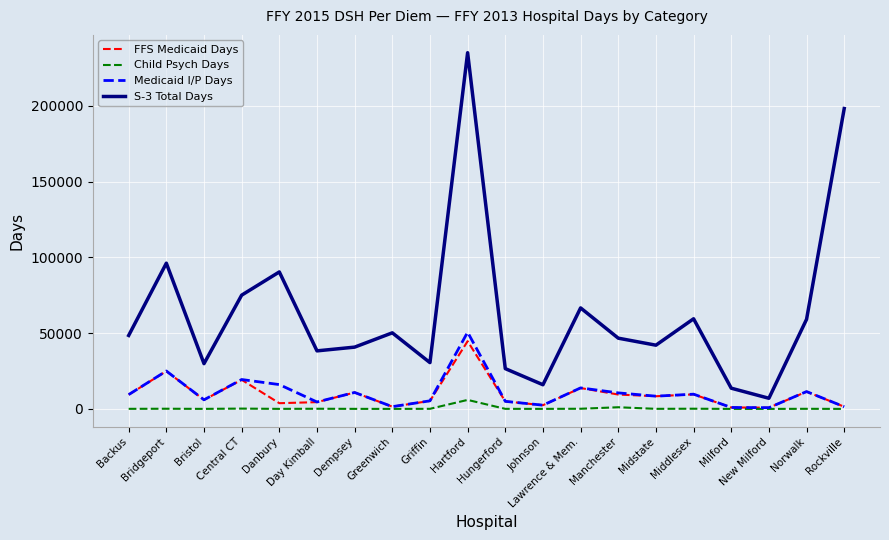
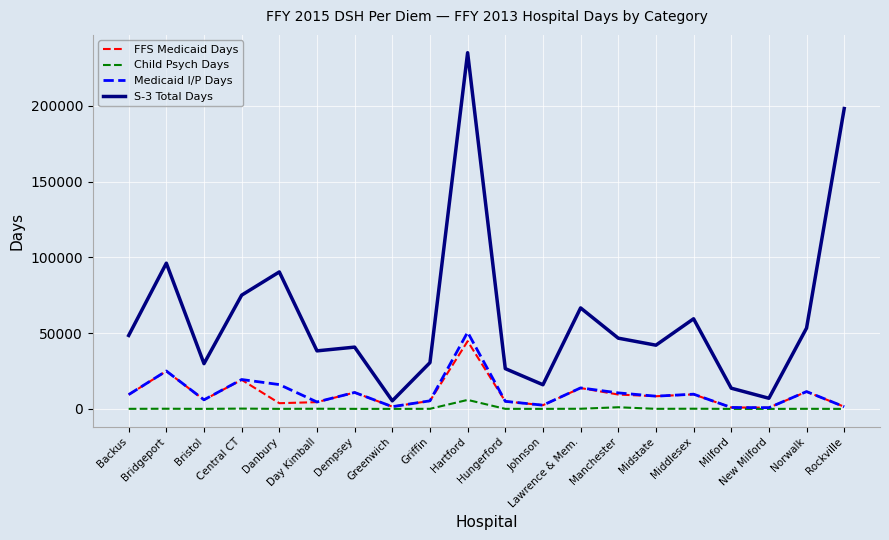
  {
    "FFS Medicaid Days": {
      "Danbury": 4000,
      "Hartford": 45000
    },
    "Child Psych Days": {
      "Backus": 0,
      "Bridgeport": 0,
      "Bristol": 0,
      "Central CT": 0,
      "Danbury": 0,
      "Day Kimball": 0,
      "Dempsey": 0,
      "Griffin": 0,
      "Hartford": 6000,
      "Hungerford": 0,
      "Johnson": 0,
      "Lawrence & Mem.": 0,
      "Manchester": 1000,
      "Midstate": 0,
      "Middlesex": 0,
      "Norwalk": 0
    },
    "Medicaid I/P Days": {
      "Danbury": 16000,
      "Hartford": 51000
    },
    "S-3 Total Days": {
      "Backus": 48000,
      "Bridgeport": 96000,
      "Bristol": 30000,
      "Central CT": 75000,
      "Danbury": 90000,
      "Day Kimball": 38000,
      "Dempsey": 41000,
-     "Greenwich": 50000,
+     "Greenwich": 5000,
      "Griffin": 31000,
      "Hartford": 235000,
      "Hungerford": 27000,
      "Johnson": 16000,
      "Lawrence & Mem.": 67000,
      "Manchester": 47000,
      "Midstate": 42000,
      "Middlesex": 59000,
      "Milford": 14000,
      "New Milford": 7000,
-     "Norwalk": 59000,
+     "Norwalk": 53000,
      "Rockville": 198000
    }
  }
